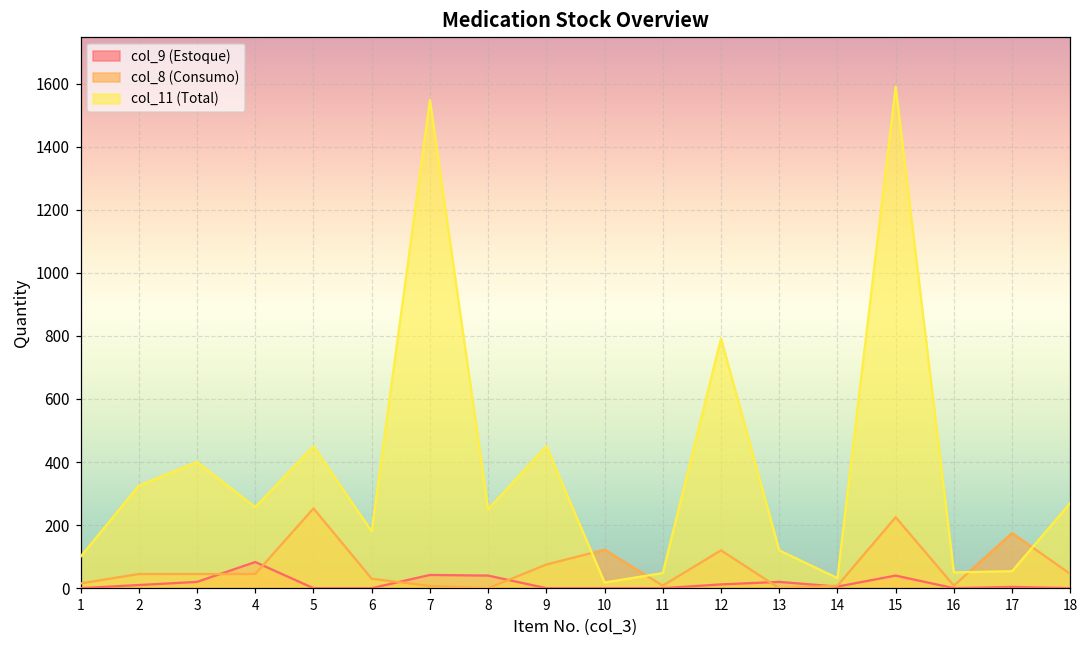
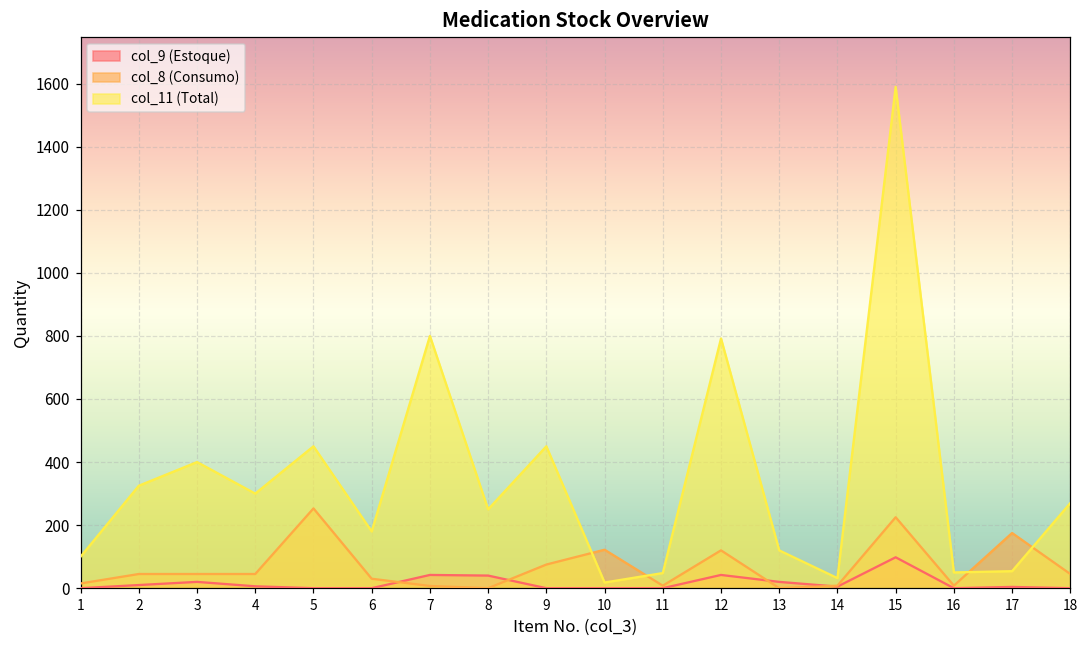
  {
    "col_9 (Estoque)": {
      "1": 0,
      "2": 10,
      "3": 20,
-     "4": 80,
+     "4": 10,
      "5": 0,
      "6": 0,
      "7": 40,
      "8": 40,
      "9": 0,
      "10": 0,
-     "12": 10,
+     "12": 40,
      "13": 20,
-     "15": 40,
+     "15": 100,
      "17": 0,
      "18": 0
    },
    "col_8 (Consumo)": {
      "1": 20,
      "2": 50,
      "3": 50,
      "4": 50,
      "5": 250,
      "6": 30,
      "7": 10,
      "8": 0,
      "9": 80,
      "10": 120,
      "12": 120,
      "13": 0,
      "15": 230,
      "17": 180,
      "18": 50
    },
    "col_11 (Total)": {
      "1": 100,
      "2": 330,
      "3": 400,
-     "4": 260,
+     "4": 300,
      "5": 450,
      "6": 180,
-     "7": 1550,
+     "7": 800,
      "8": 250,
      "9": 450,
      "10": 20,
      "11": 50,
      "12": 790,
      "13": 120,
      "14": 30,
      "15": 1590,
      "16": 50,
      "17": 50,
      "18": 270
    }
  }
